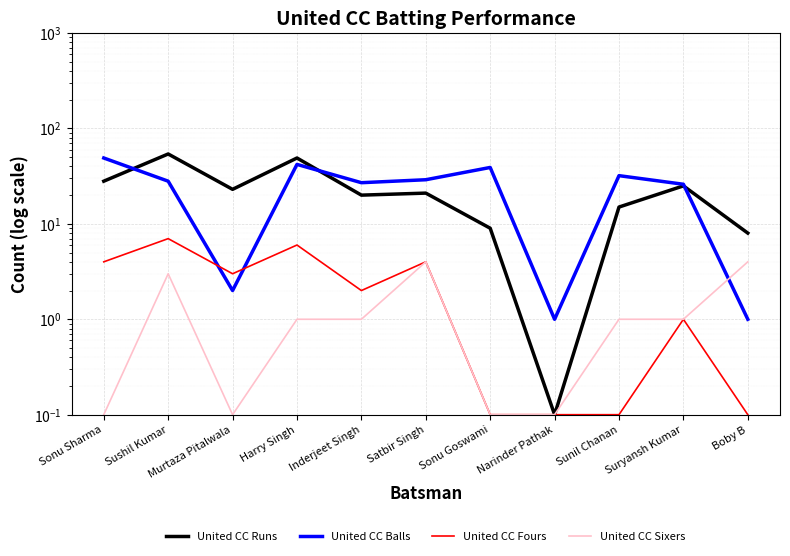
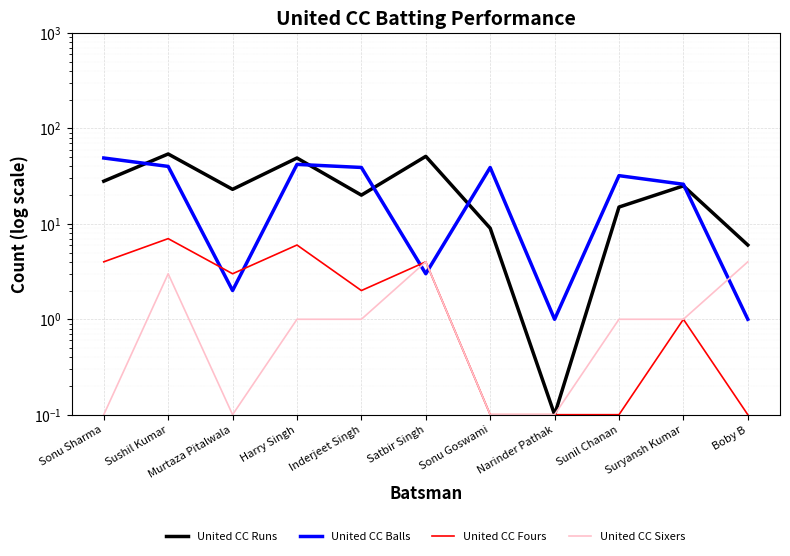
  {
    "United CC Runs": {
      "Sonu Sharma": 28,
      "Sushil Kumar": 50,
      "Murtaza Pitalwala": 23,
      "Harry Singh": 50,
      "Inderjeet Singh": 20,
-     "Satbir Singh": 21,
+     "Satbir Singh": 50,
      "Sonu Goswami": 9,
      "Sunil Chanan": 15,
-     "Boby B": 8
+     "Boby B": 6
    },
    "United CC Balls": {
      "Sonu Sharma": 50,
-     "Sushil Kumar": 28,
+     "Sushil Kumar": 40,
      "Murtaza Pitalwala": 2,
      "Harry Singh": 40,
-     "Inderjeet Singh": 27,
-     "Satbir Singh": 29,
+     "Inderjeet Singh": 39,
+     "Satbir Singh": 3,
      "Sonu Goswami": 39,
      "Narinder Pathak": 1,
      "Sunil Chanan": 32,
      "Boby B": 1
    },
    "United CC Fours": {
      "Sonu Sharma": 4,
      "Sushil Kumar": 7,
      "Murtaza Pitalwala": 3,
      "Harry Singh": 6,
      "Inderjeet Singh": 2,
      "Sunil Chanan": 0.10,
      "Boby B": 0.10
    },
    "United CC Sixers": {
      "Sonu Sharma": 0.10,
      "Sushil Kumar": 3,
      "Murtaza Pitalwala": 0.10,
      "Harry Singh": 1,
      "Inderjeet Singh": 1,
      "Sunil Chanan": 1,
      "Boby B": 4
    }
  }
